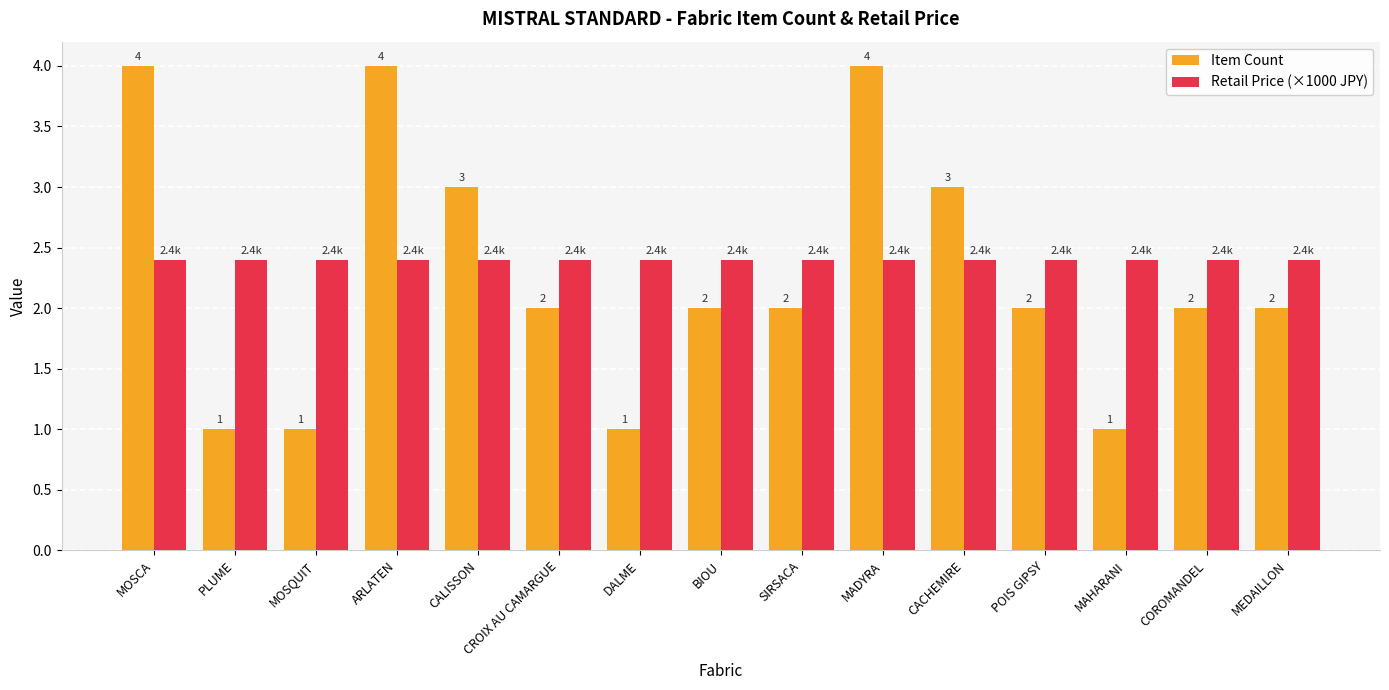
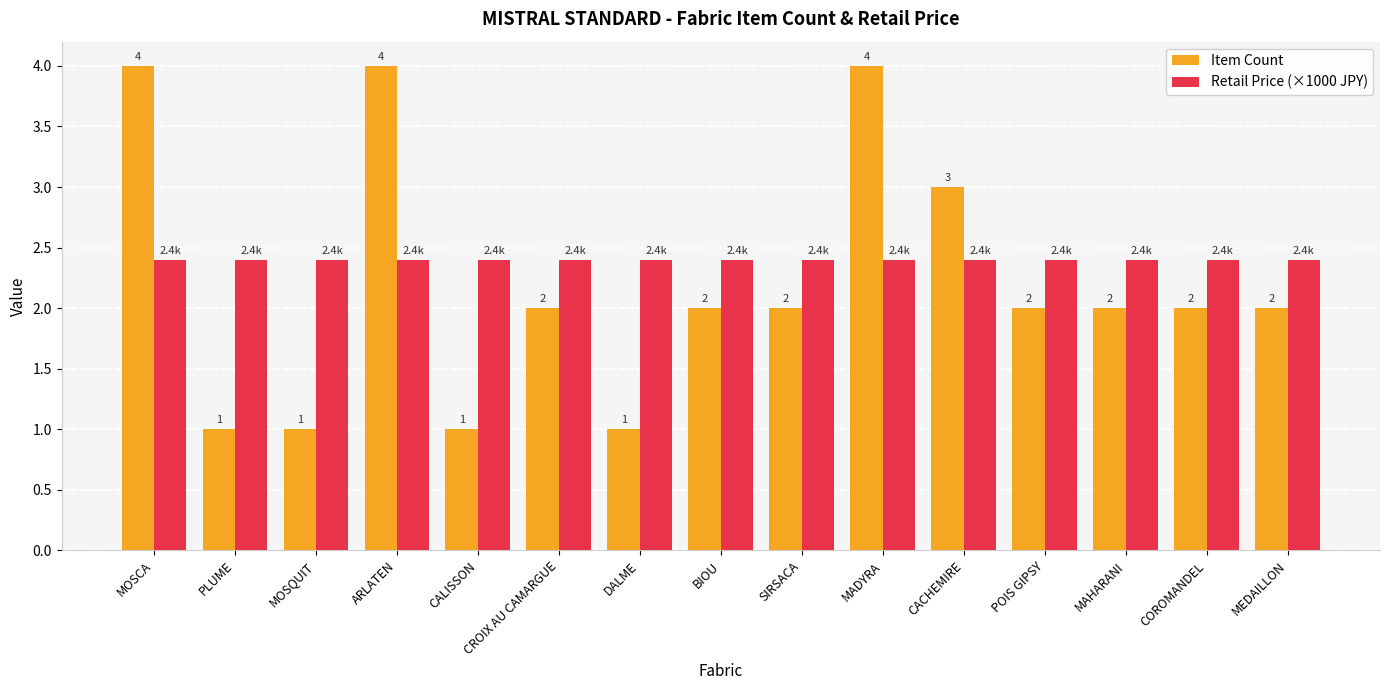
  {
    "Item Count": {
      "MOSCA": "4",
      "PLUME": "1",
      "MOSQUIT": "1",
      "ARLATEN": "4",
-     "CALISSON": "3",
+     "CALISSON": "1",
      "CROIX AU CAMARGUE": "2",
      "DALME": "1",
      "BIOU": "2",
      "SIRSACA": "2",
      "MADYRA": "4",
      "CACHEMIRE": "3",
      "POIS GIPSY": "2",
-     "MAHARANI": "1",
+     "MAHARANI": "2",
      "COROMANDEL": "2",
      "MEDAILLON": "2"
    },
    "Retail Price (×1000 JPY)": {
      "MOSCA": "2.4k",
      "PLUME": "2.4k",
      "MOSQUIT": "2.4k",
      "ARLATEN": "2.4k",
      "CALISSON": "2.4k",
      "CROIX AU CAMARGUE": "2.4k",
      "DALME": "2.4k",
      "BIOU": "2.4k",
      "SIRSACA": "2.4k",
      "MADYRA": "2.4k",
      "CACHEMIRE": "2.4k",
      "POIS GIPSY": "2.4k",
      "MAHARANI": "2.4k",
      "COROMANDEL": "2.4k",
      "MEDAILLON": "2.4k"
    }
  }
